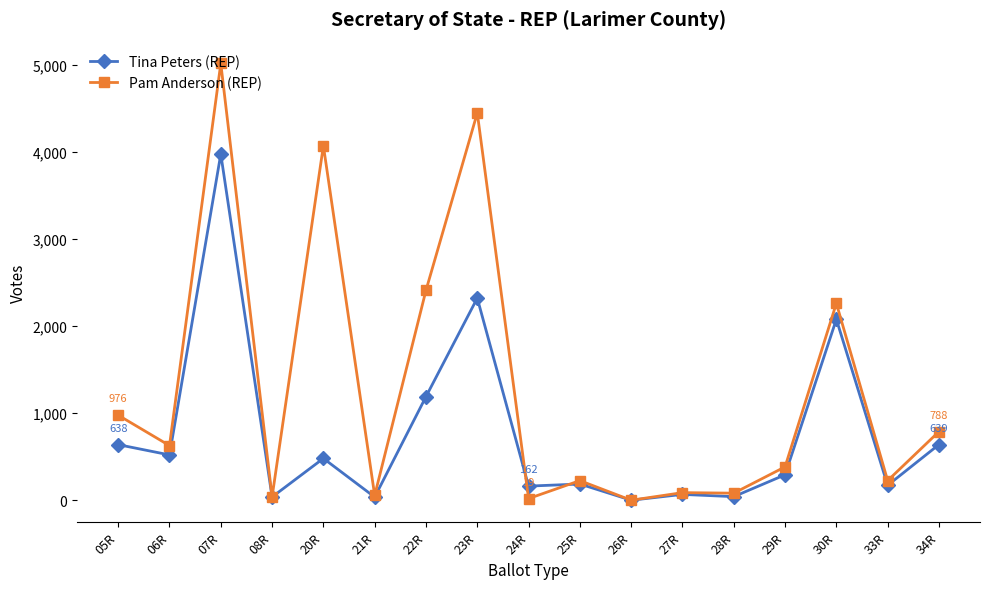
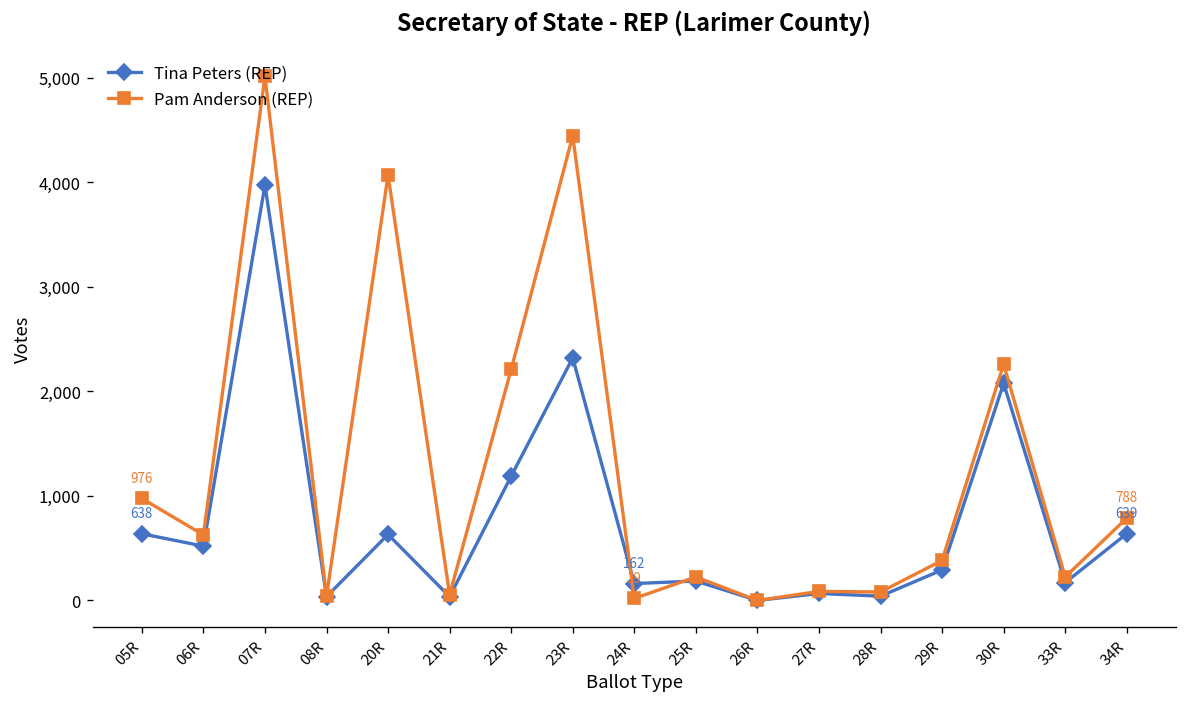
  {
    "Tina Peters (REP)": {
      "06R": "500",
      "07R": "4,000",
-     "20R": "500",
+     "20R": "600",
      "22R": "1,200",
      "23R": "2,300",
      "25R": "200",
      "28R": "0",
      "29R": "300",
      "30R": "2,100",
      "33R": "200"
    },
    "Pam Anderson (REP)": {
      "06R": "600",
      "07R": "5,000",
      "20R": "4,100",
-     "22R": "2,400",
+     "22R": "2,200",
      "23R": "4,400",
      "25R": "200",
      "28R": "100",
      "29R": "400",
      "30R": "2,300",
      "33R": "200"
    }
  }
